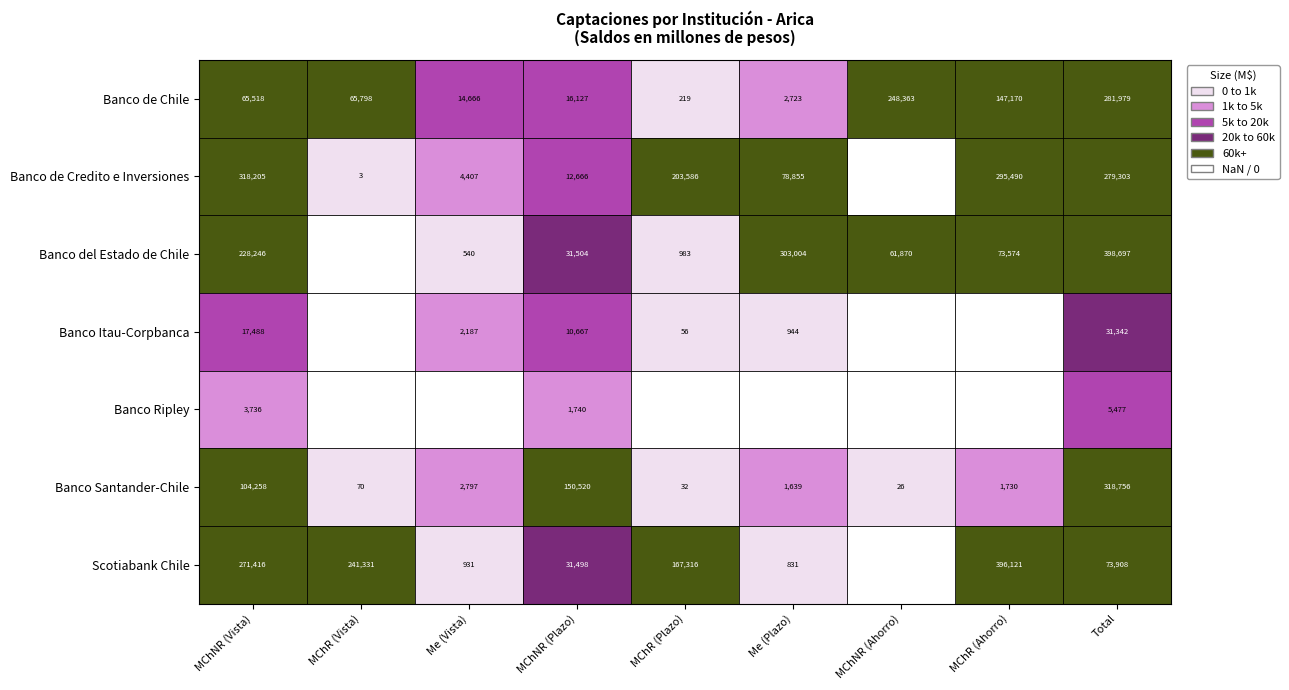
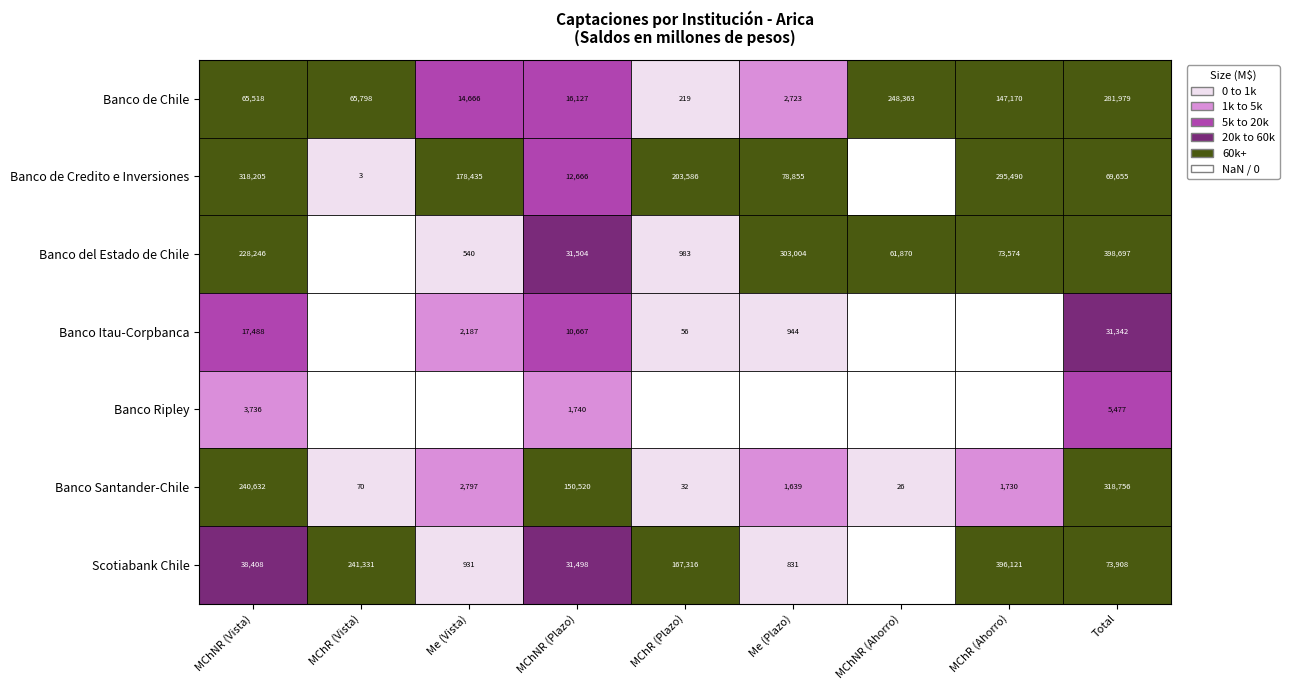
  {
    "Banco de Chile": {
      "MChNR (Vista)": "65,518",
      "MChR (Vista)": "65,798",
      "Me (Vista)": "14,666",
      "MChNR (Plazo)": "16,127",
      "MChR (Plazo)": "219",
      "Me (Plazo)": "2,723",
      "MChNR (Ahorro)": "248,363",
      "MChR (Ahorro)": "147,170",
      "Total": "281,979"
    },
    "Banco de Credito e Inversiones": {
      "MChNR (Vista)": "318,205",
      "MChR (Vista)": "3",
-     "Me (Vista)": "4,407",
+     "Me (Vista)": "178,435",
      "MChNR (Plazo)": "12,666",
      "MChR (Plazo)": "203,586",
      "Me (Plazo)": "78,855",
      "MChR (Ahorro)": "295,490",
-     "Total": "279,303"
+     "Total": "69,655"
    },
    "Banco del Estado de Chile": {
      "MChNR (Vista)": "228,246",
      "Me (Vista)": "540",
      "MChNR (Plazo)": "31,504",
      "MChR (Plazo)": "983",
      "Me (Plazo)": "303,004",
      "MChNR (Ahorro)": "61,870",
      "MChR (Ahorro)": "73,574",
      "Total": "398,697"
    },
    "Banco Itau-Corpbanca": {
      "MChNR (Vista)": "17,488",
      "Me (Vista)": "2,187",
      "MChNR (Plazo)": "10,667",
      "MChR (Plazo)": "56",
      "Me (Plazo)": "944",
      "Total": "31,342"
    },
    "Banco Ripley": {
      "MChNR (Vista)": "3,736",
      "MChNR (Plazo)": "1,740",
      "Total": "5,477"
    },
    "Banco Santander-Chile": {
-     "MChNR (Vista)": "104,258",
+     "MChNR (Vista)": "240,632",
      "MChR (Vista)": "70",
      "Me (Vista)": "2,797",
      "MChNR (Plazo)": "150,520",
      "MChR (Plazo)": "32",
      "Me (Plazo)": "1,639",
      "MChNR (Ahorro)": "26",
      "MChR (Ahorro)": "1,730",
      "Total": "318,756"
    },
    "Scotiabank Chile": {
-     "MChNR (Vista)": "271,416",
+     "MChNR (Vista)": "38,408",
      "MChR (Vista)": "241,331",
      "Me (Vista)": "931",
      "MChNR (Plazo)": "31,498",
      "MChR (Plazo)": "167,316",
      "Me (Plazo)": "831",
      "MChR (Ahorro)": "396,121",
      "Total": "73,908"
    }
  }
